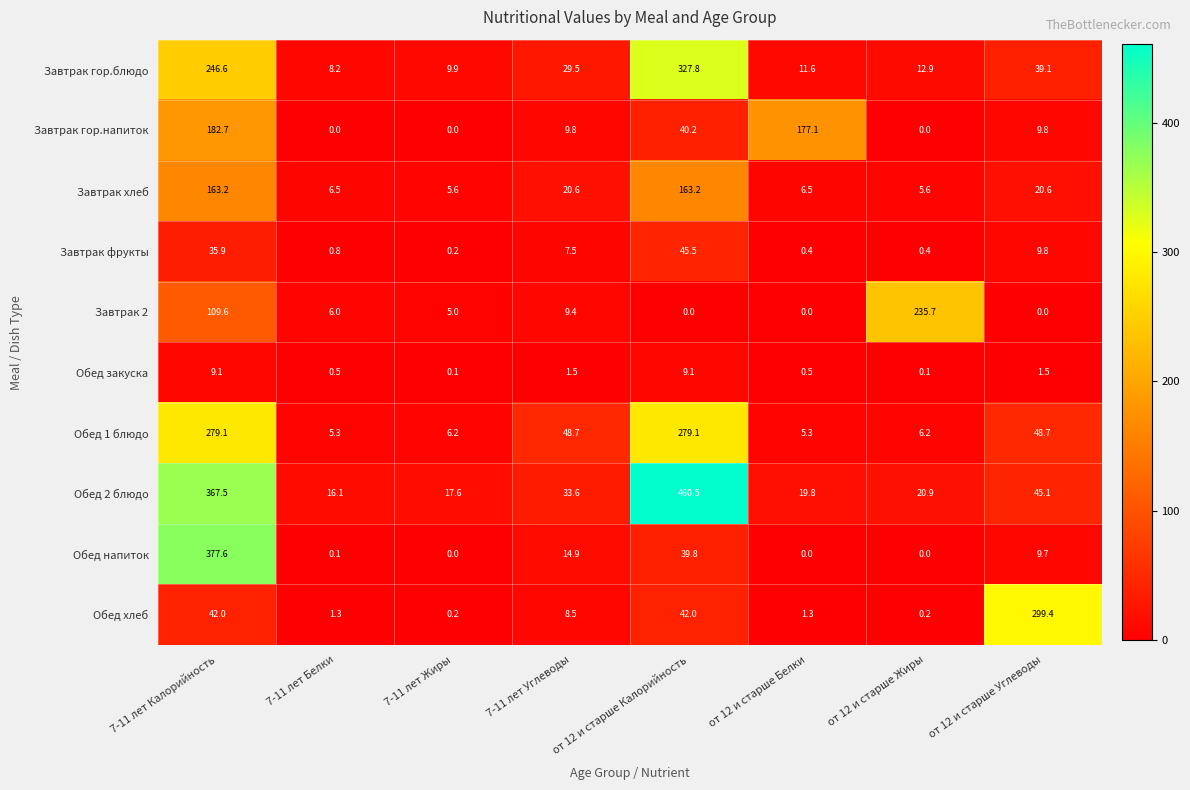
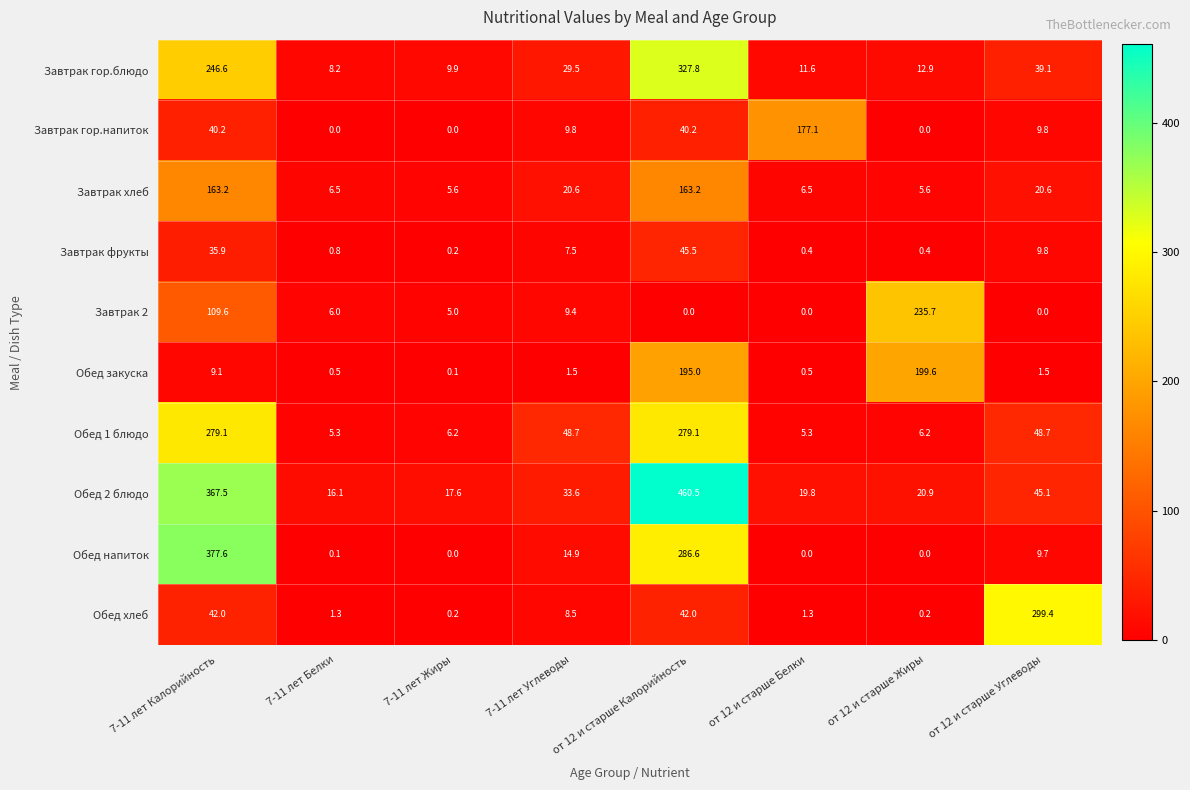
  {
    "Завтрак гор.блюдо": {
      "7-11 лет Калорийность": 246.6,
      "7-11 лет Белки": 8.2,
      "7-11 лет Жиры": 9.9,
      "7-11 лет Углеводы": 29.5,
      "от 12 и старше Калорийность": 327.8,
      "от 12 и старше Белки": 11.6,
      "от 12 и старше Жиры": 12.9,
      "от 12 и старше Углеводы": 39.1
    },
    "Завтрак гор.напиток": {
-     "7-11 лет Калорийность": 182.7,
+     "7-11 лет Калорийность": 40.2,
      "7-11 лет Белки": 0.0,
      "7-11 лет Жиры": 0.0,
      "7-11 лет Углеводы": 9.8,
      "от 12 и старше Калорийность": 40.2,
      "от 12 и старше Белки": 177.1,
      "от 12 и старше Жиры": 0.0,
      "от 12 и старше Углеводы": 9.8
    },
    "Завтрак хлеб": {
      "7-11 лет Калорийность": 163.2,
      "7-11 лет Белки": 6.5,
      "7-11 лет Жиры": 5.6,
      "7-11 лет Углеводы": 20.6,
      "от 12 и старше Калорийность": 163.2,
      "от 12 и старше Белки": 6.5,
      "от 12 и старше Жиры": 5.6,
      "от 12 и старше Углеводы": 20.6
    },
    "Завтрак фрукты": {
      "7-11 лет Калорийность": 35.9,
      "7-11 лет Белки": 0.8,
      "7-11 лет Жиры": 0.2,
      "7-11 лет Углеводы": 7.5,
      "от 12 и старше Калорийность": 45.5,
      "от 12 и старше Белки": 0.4,
      "от 12 и старше Жиры": 0.4,
      "от 12 и старше Углеводы": 9.8
    },
    "Завтрак 2": {
      "7-11 лет Калорийность": 109.6,
      "7-11 лет Белки": 6.0,
      "7-11 лет Жиры": 5.0,
      "7-11 лет Углеводы": 9.4,
      "от 12 и старше Калорийность": 0.0,
      "от 12 и старше Белки": 0.0,
      "от 12 и старше Жиры": 235.7,
      "от 12 и старше Углеводы": 0.0
    },
    "Обед закуска": {
      "7-11 лет Калорийность": 9.1,
      "7-11 лет Белки": 0.5,
      "7-11 лет Жиры": 0.1,
      "7-11 лет Углеводы": 1.5,
-     "от 12 и старше Калорийность": 9.1,
+     "от 12 и старше Калорийность": 195.0,
      "от 12 и старше Белки": 0.5,
-     "от 12 и старше Жиры": 0.1,
+     "от 12 и старше Жиры": 199.6,
      "от 12 и старше Углеводы": 1.5
    },
    "Обед 1 блюдо": {
      "7-11 лет Калорийность": 279.1,
      "7-11 лет Белки": 5.3,
      "7-11 лет Жиры": 6.2,
      "7-11 лет Углеводы": 48.7,
      "от 12 и старше Калорийность": 279.1,
      "от 12 и старше Белки": 5.3,
      "от 12 и старше Жиры": 6.2,
      "от 12 и старше Углеводы": 48.7
    },
    "Обед 2 блюдо": {
      "7-11 лет Калорийность": 367.5,
      "7-11 лет Белки": 16.1,
      "7-11 лет Жиры": 17.6,
      "7-11 лет Углеводы": 33.6,
      "от 12 и старше Калорийность": 460.5,
      "от 12 и старше Белки": 19.8,
      "от 12 и старше Жиры": 20.9,
      "от 12 и старше Углеводы": 45.1
    },
    "Обед напиток": {
      "7-11 лет Калорийность": 377.6,
      "7-11 лет Белки": 0.1,
      "7-11 лет Жиры": 0.0,
      "7-11 лет Углеводы": 14.9,
-     "от 12 и старше Калорийность": 39.8,
+     "от 12 и старше Калорийность": 286.6,
      "от 12 и старше Белки": 0.0,
      "от 12 и старше Жиры": 0.0,
      "от 12 и старше Углеводы": 9.7
    },
    "Обед хлеб": {
      "7-11 лет Калорийность": 42.0,
      "7-11 лет Белки": 1.3,
      "7-11 лет Жиры": 0.2,
      "7-11 лет Углеводы": 8.5,
      "от 12 и старше Калорийность": 42.0,
      "от 12 и старше Белки": 1.3,
      "от 12 и старше Жиры": 0.2,
      "от 12 и старше Углеводы": 299.4
    }
  }
